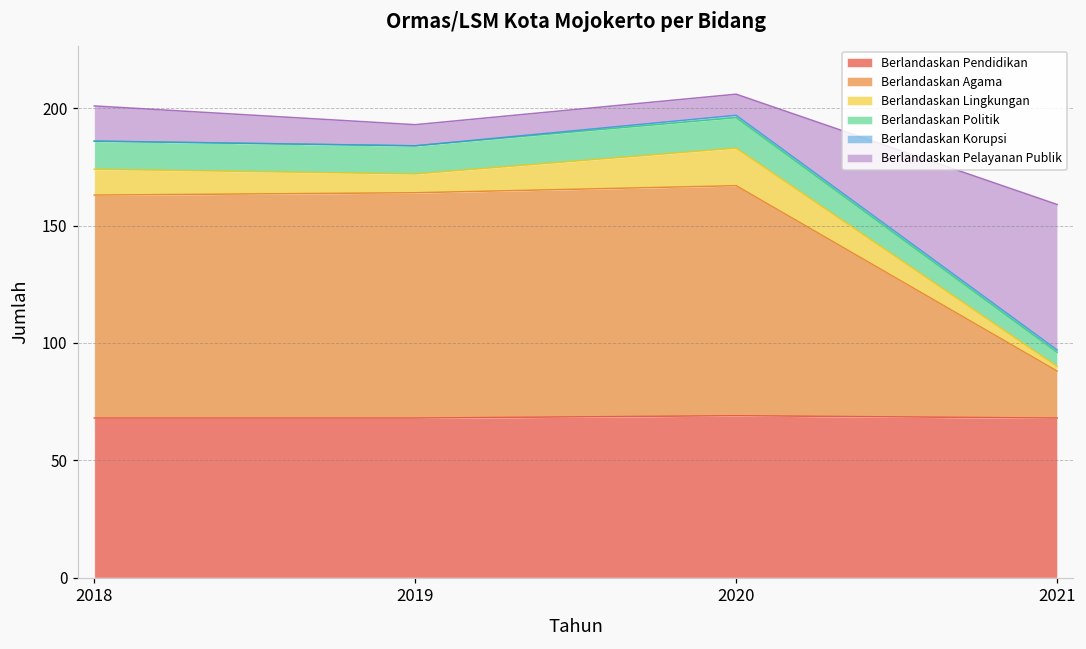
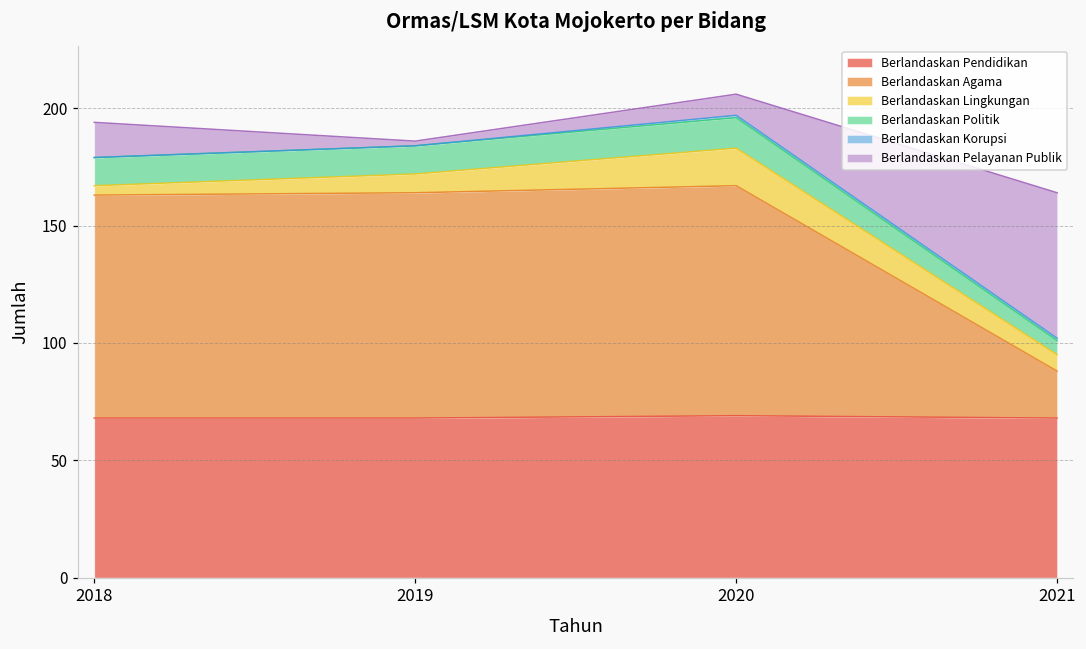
  {
    "Berlandaskan Lingkungan": {
-     "2018": 11,
+     "2018": 4,
      "2019": 8,
      "2020": 16,
-     "2021": 2
+     "2021": 7
    },
    "Berlandaskan Pelayanan Publik": {
      "2018": 15,
-     "2019": 9,
+     "2019": 2,
      "2020": 9,
      "2021": 62
    }
  }
